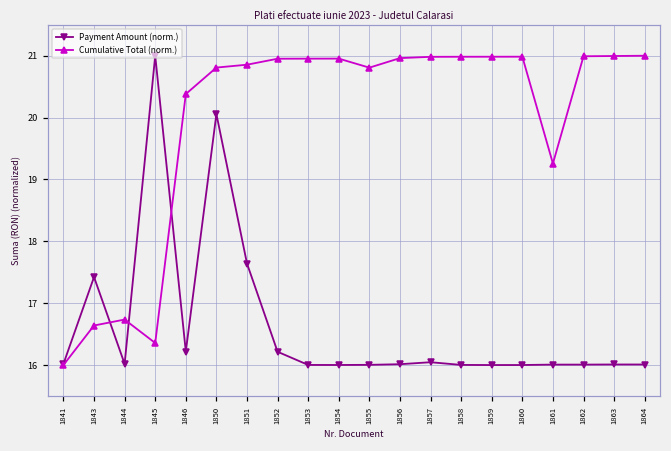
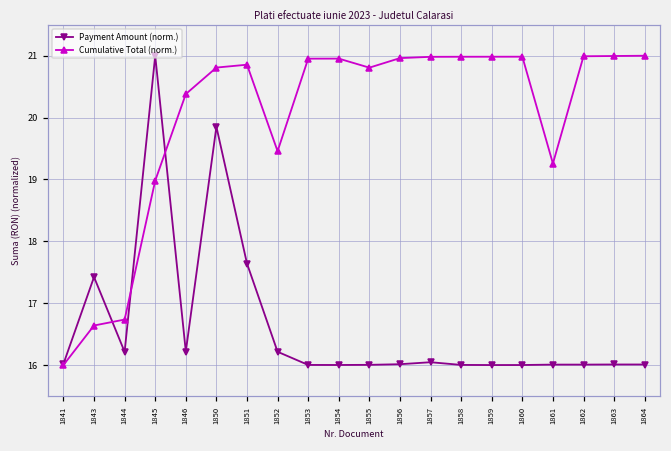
  {
    "Payment Amount (norm.)": {
      "1843": 17.4,
-     "1844": 16.0,
+     "1844": 16.2,
      "1846": 16.2,
-     "1850": 20.1,
+     "1850": 19.9,
      "1851": 17.6,
      "1852": 16.2,
      "1853": 16.0,
      "1854": 16.0,
      "1855": 16.0,
      "1856": 16.0,
      "1857": 16.0,
      "1858": 16.0,
      "1859": 16.0,
      "1860": 16.0,
      "1861": 16.0,
      "1862": 16.0,
      "1863": 16.0,
      "1864": 16.0
    },
    "Cumulative Total (norm.)": {
      "1843": 16.6,
      "1844": 16.7,
-     "1845": 16.4,
+     "1845": 19.0,
      "1846": 20.4,
      "1850": 20.8,
      "1851": 20.9,
-     "1852": 21.0,
+     "1852": 19.5,
      "1853": 21.0,
      "1854": 21.0,
      "1855": 20.8,
      "1856": 21.0,
      "1857": 21.0,
      "1858": 21.0,
      "1859": 21.0,
      "1860": 21.0,
      "1861": 19.3,
      "1862": 21.0,
      "1863": 21.0,
      "1864": 21.0
    }
  }
